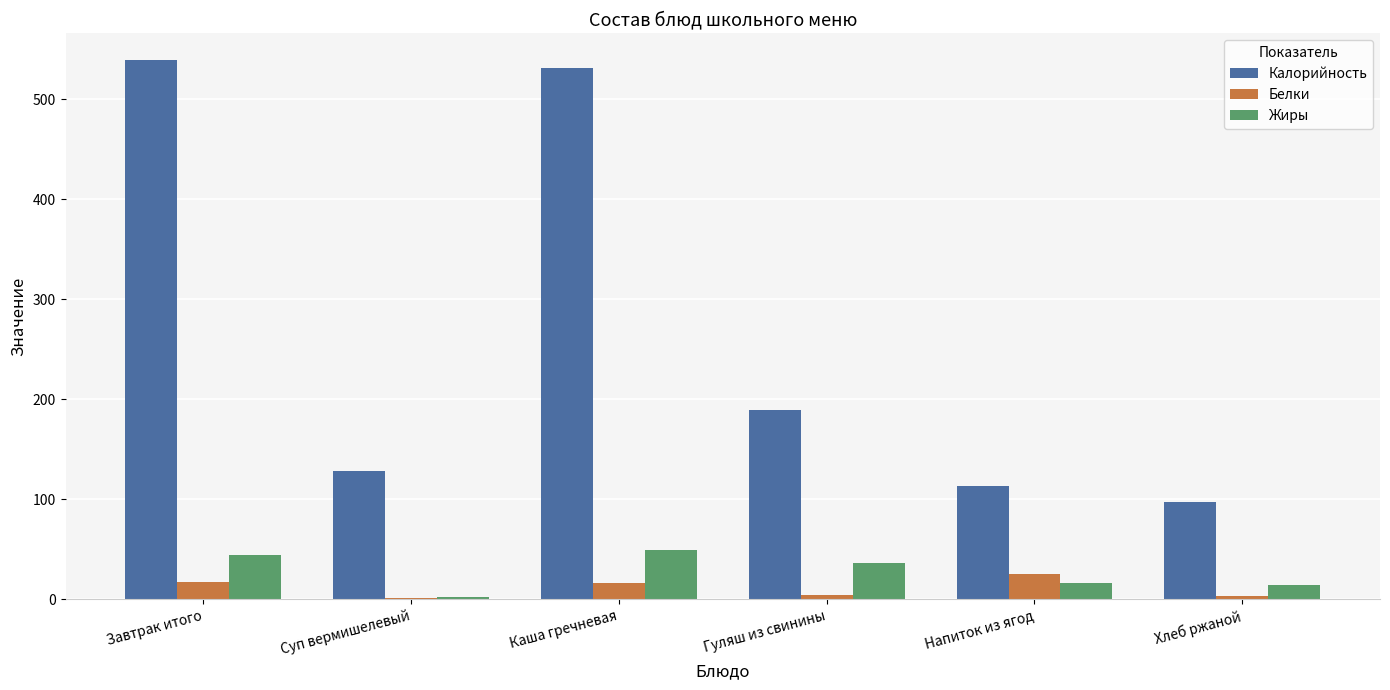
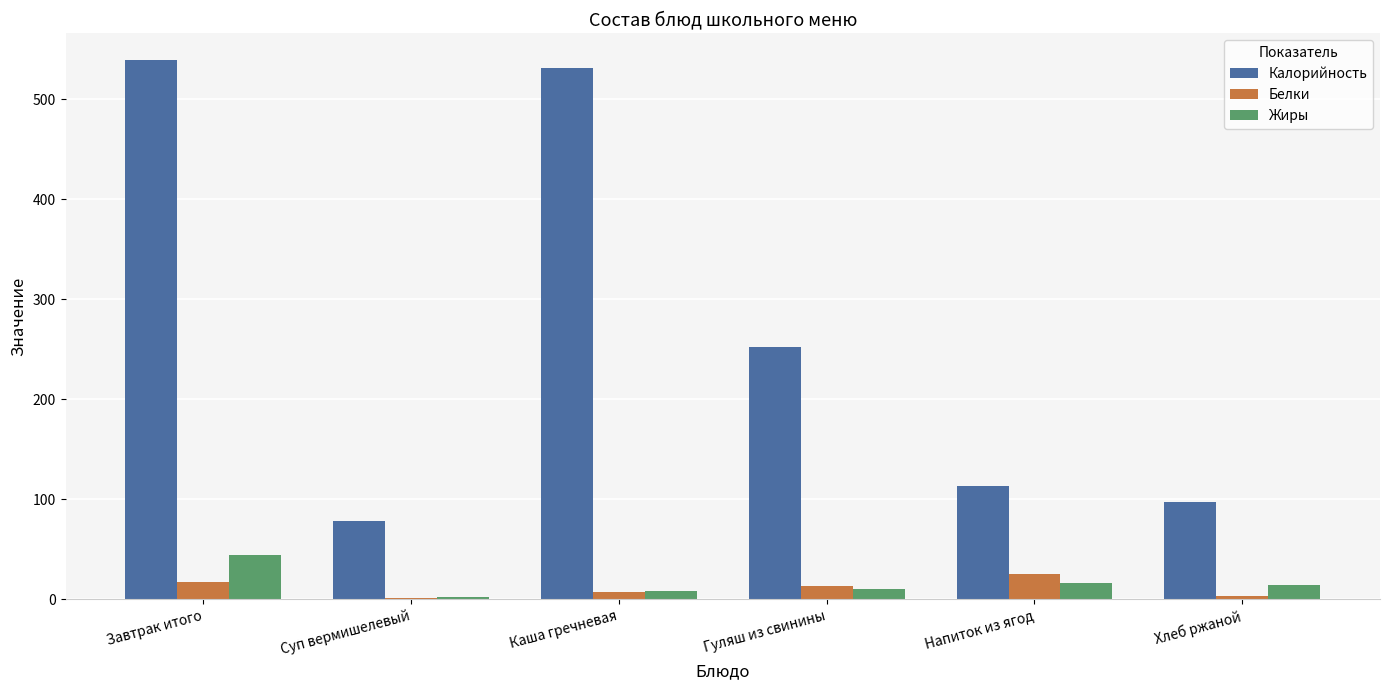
  {
    "Калорийность": {
      "Завтрак итого": 539,
-     "Суп вермишелевый": 129,
+     "Суп вермишелевый": 78,
      "Каша гречневая": 531,
-     "Гуляш из свинины": 189,
+     "Гуляш из свинины": 252,
      "Напиток из ягод": 113,
      "Хлеб ржаной": 98
    },
    "Белки": {
      "Завтрак итого": 18,
-     "Каша гречневая": 16,
-     "Гуляш из свинины": 5,
+     "Каша гречневая": 8,
+     "Гуляш из свинины": 13,
      "Напиток из ягод": 25,
      "Хлеб ржаной": 3
    },
    "Жиры": {
      "Завтрак итого": 44,
-     "Каша гречневая": 49,
-     "Гуляш из свинины": 36,
+     "Каша гречневая": 8,
+     "Гуляш из свинины": 10,
      "Напиток из ягод": 16,
      "Хлеб ржаной": 14
    }
  }
